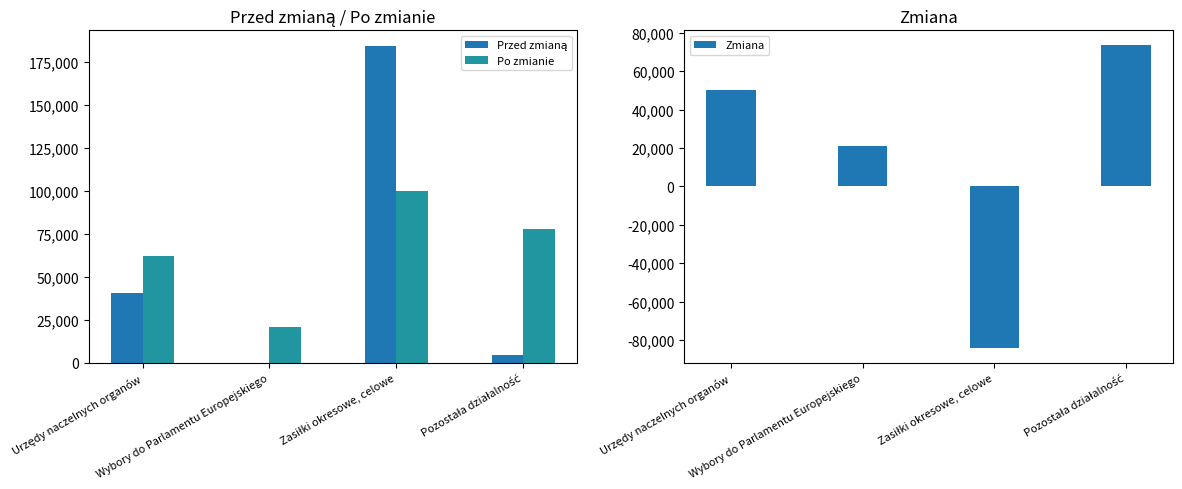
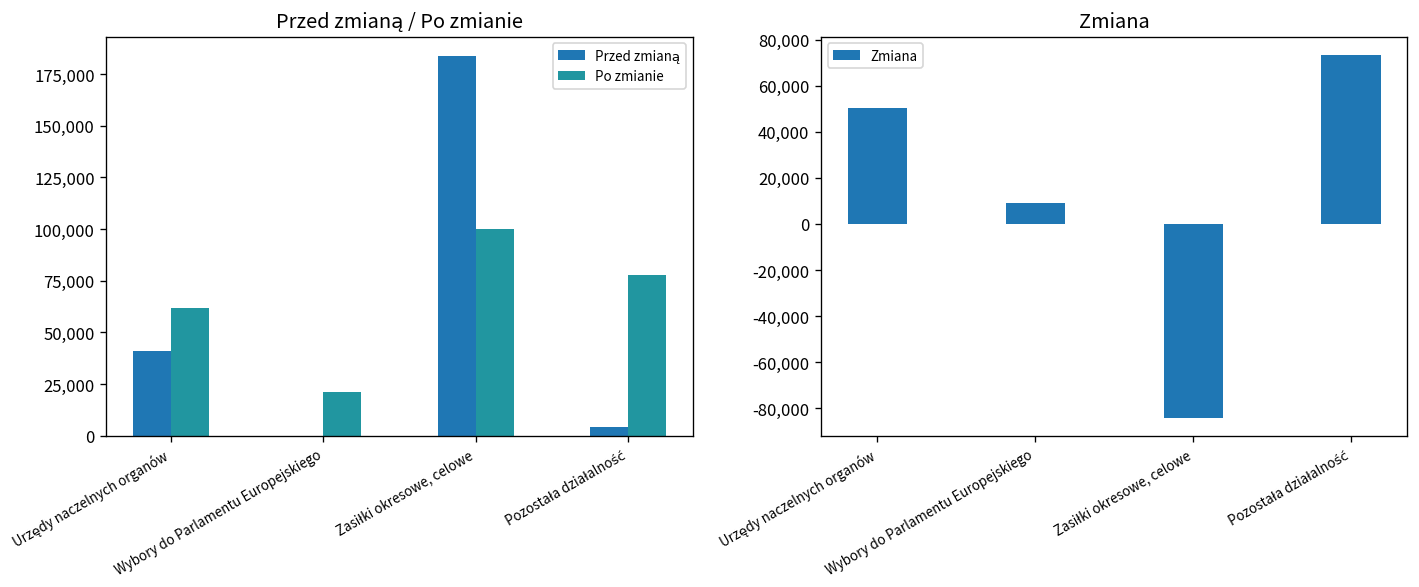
  {
    "Zmiana": {
      "Urzędy naczelnych organów": "50,000",
-     "Wybory do Parlamentu Europejskiego": "21,000",
+     "Wybory do Parlamentu Europejskiego": "9,000",
      "Zasiłki okresowe, celowe": "-84,000",
      "Pozostała działalność": "73,000"
    }
  }
